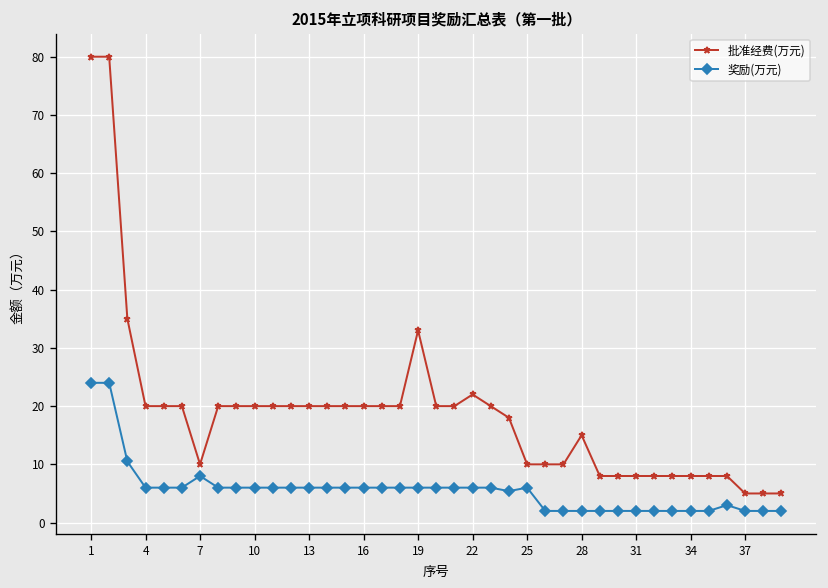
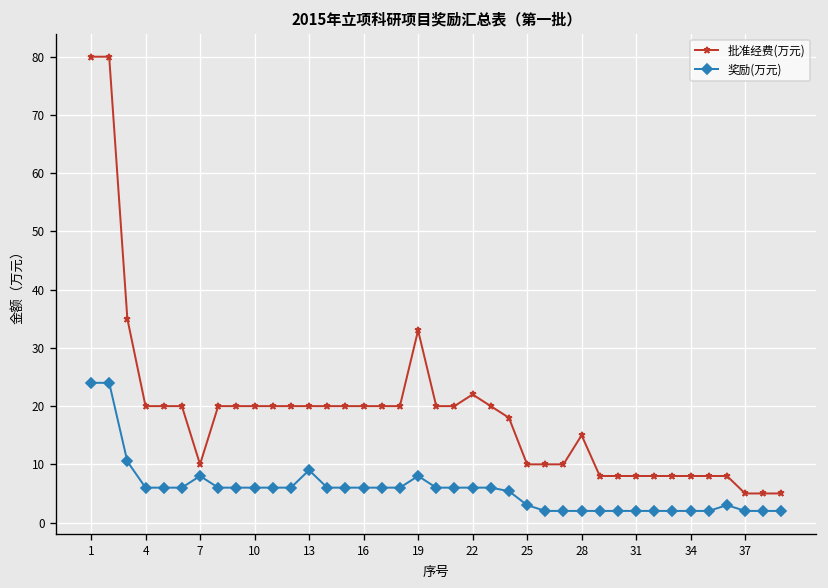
  {
    "批准经费(万元)": {
      "1": 80,
      "4": 20,
      "7": 10,
      "10": 20,
      "13": 20,
      "16": 20,
      "19": 33,
      "22": 22,
      "25": 10,
      "28": 15,
      "31": 8,
      "34": 8,
      "37": 5
    },
    "奖励(万元)": {
      "1": 24,
      "4": 6,
      "7": 8,
      "10": 6,
-     "13": 6,
+     "13": 9,
      "16": 6,
-     "19": 6,
+     "19": 8,
      "22": 6,
-     "25": 6,
+     "25": 3,
      "28": 2,
      "31": 2,
      "34": 2,
      "37": 2
    }
  }
